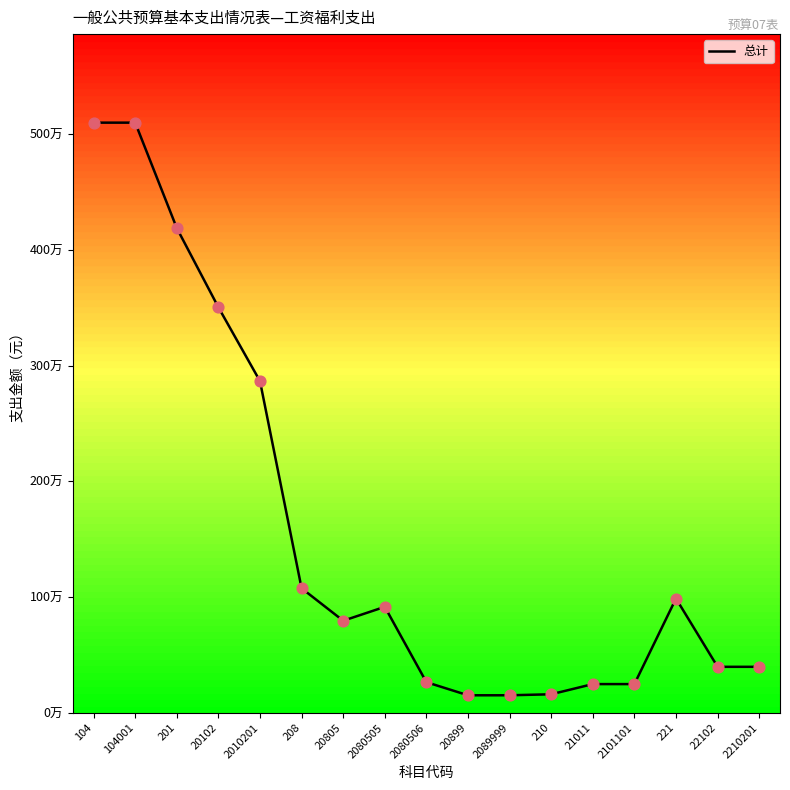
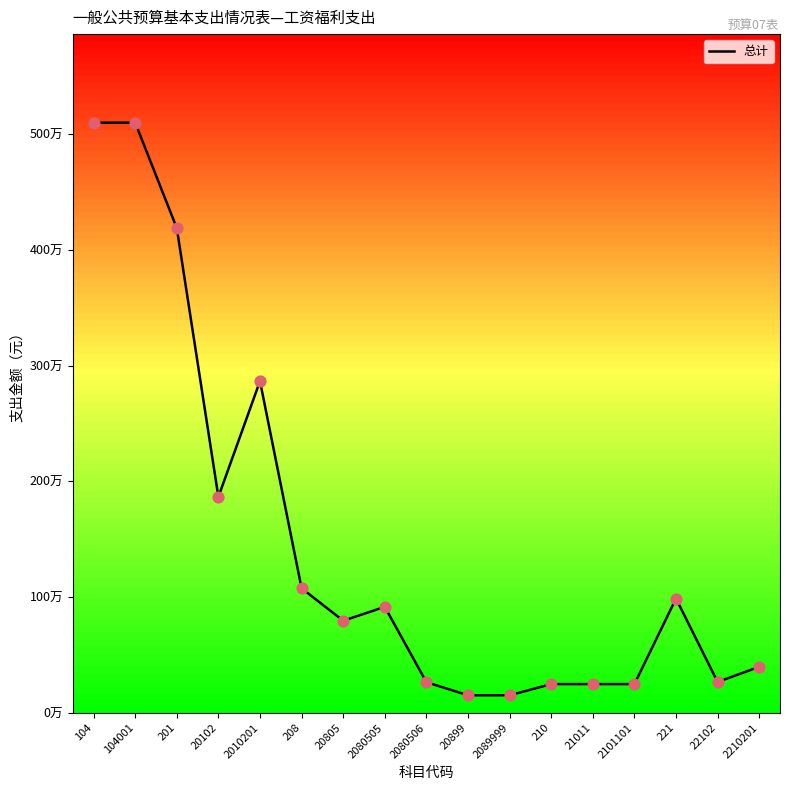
  {
    "104": "510万",
    "104001": "510万",
    "201": "419万",
-   "20102": "350万",
+   "20102": "187万",
    "2010201": "287万",
    "208": "108万",
    "20805": "80万",
    "2080505": "92万",
    "2080506": "27万",
    "20899": "15万",
    "2089999": "15万",
-   "210": "16万",
+   "210": "25万",
    "21011": "25万",
    "2101101": "25万",
    "221": "99万",
-   "22102": "40万",
+   "22102": "27万",
    "2210201": "40万"
  }
